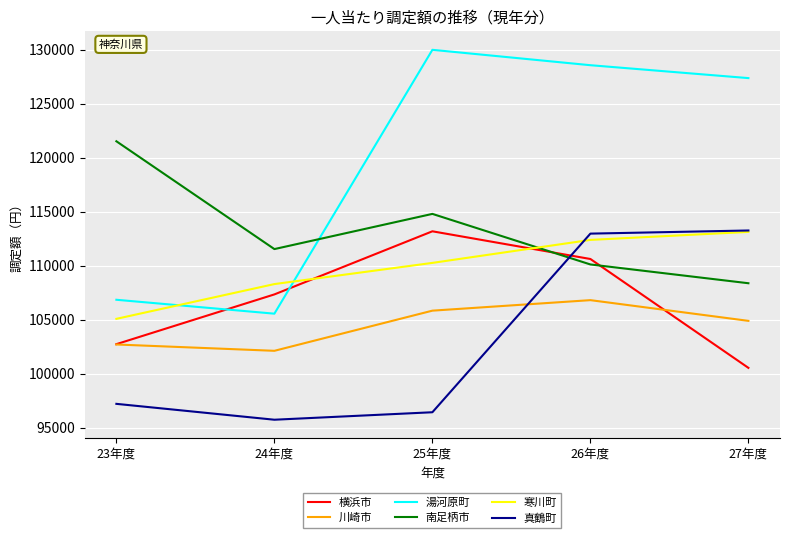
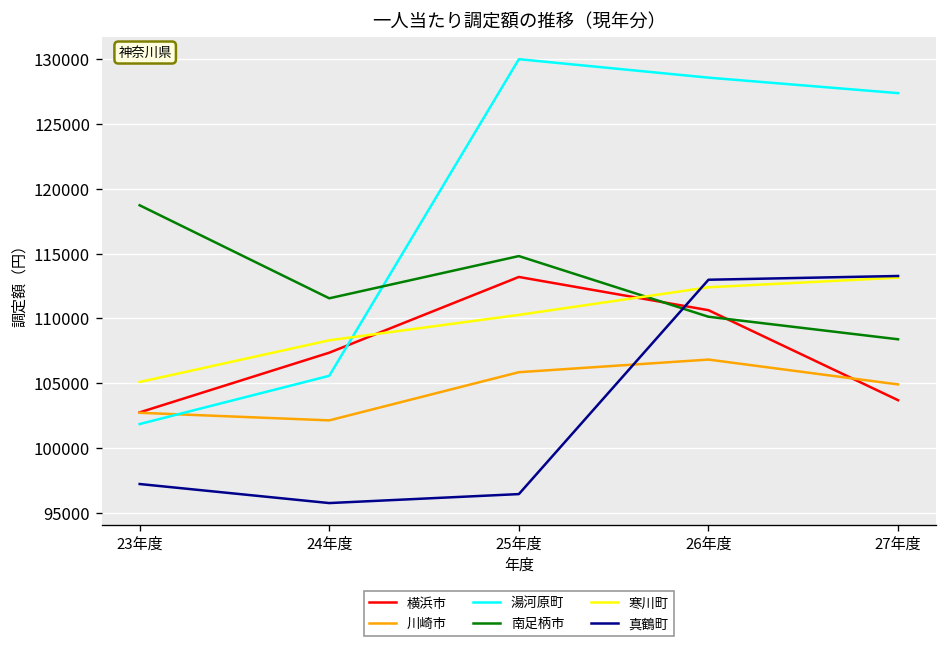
  {
    "横浜市": {
      "24年度": 107400,
      "25年度": 113200,
      "26年度": 110600,
-     "27年度": 100600
+     "27年度": 103700
    },
    "川崎市": {
      "24年度": 102100,
      "25年度": 105800,
      "26年度": 106800,
      "27年度": 104900
    },
    "湯河原町": {
-     "23年度": 106900,
+     "23年度": 101800,
      "24年度": 105600,
      "25年度": 130000,
      "26年度": 128600,
      "27年度": 127400
    },
    "南足柄市": {
-     "23年度": 121500,
+     "23年度": 118700,
      "24年度": 111500,
      "25年度": 114800,
      "26年度": 110100,
      "27年度": 108400
    },
    "寒川町": {
      "23年度": 105100,
      "24年度": 108300,
      "25年度": 110300,
      "26年度": 112400
    },
    "真鶴町": {
      "23年度": 97200,
      "24年度": 95800,
      "25年度": 96400,
      "26年度": 113000
    }
  }
